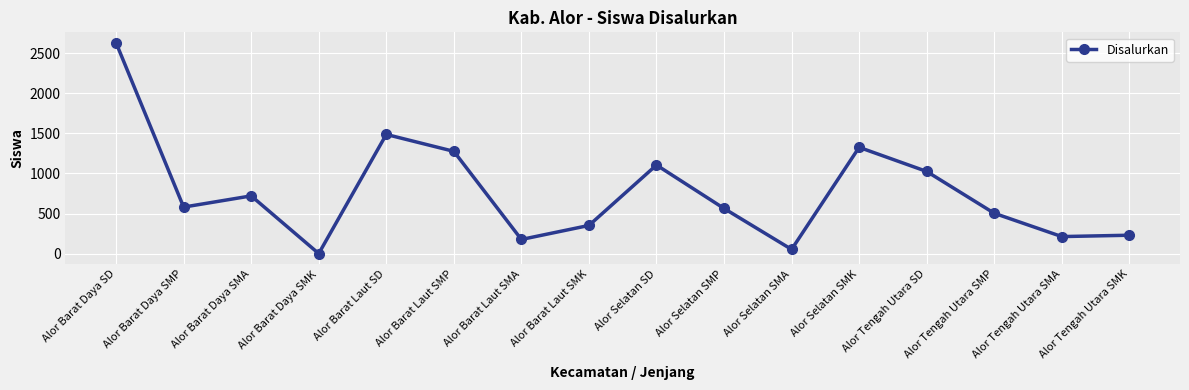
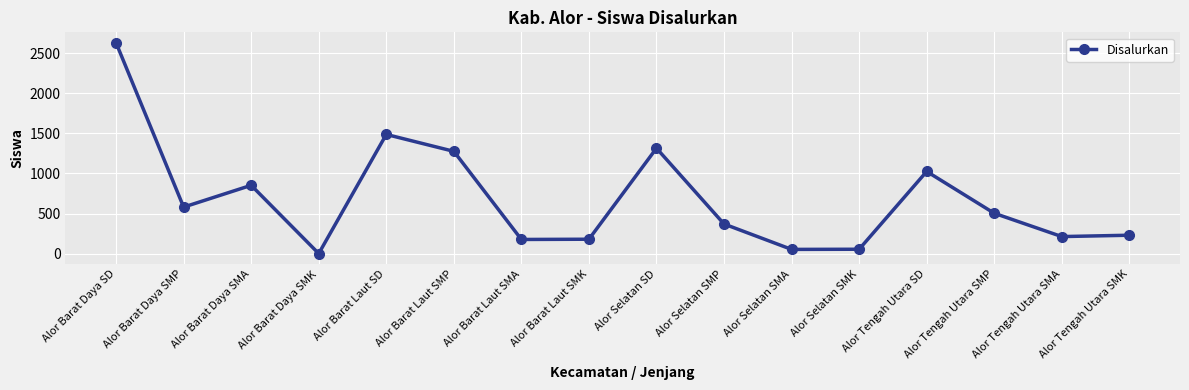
  {
    "Alor Barat Daya SD": 2600,
    "Alor Barat Daya SMP": 600,
-   "Alor Barat Daya SMA": 700,
+   "Alor Barat Daya SMA": 900,
    "Alor Barat Daya SMK": 0,
    "Alor Barat Laut SD": 1500,
    "Alor Barat Laut SMP": 1300,
    "Alor Barat Laut SMA": 200,
-   "Alor Barat Laut SMK": 400,
-   "Alor Selatan SD": 1100,
-   "Alor Selatan SMP": 600,
+   "Alor Barat Laut SMK": 200,
+   "Alor Selatan SD": 1300,
+   "Alor Selatan SMP": 400,
    "Alor Selatan SMA": 100,
-   "Alor Selatan SMK": 1300,
+   "Alor Selatan SMK": 100,
    "Alor Tengah Utara SD": 1000,
    "Alor Tengah Utara SMP": 500,
    "Alor Tengah Utara SMA": 200,
    "Alor Tengah Utara SMK": 200
  }
